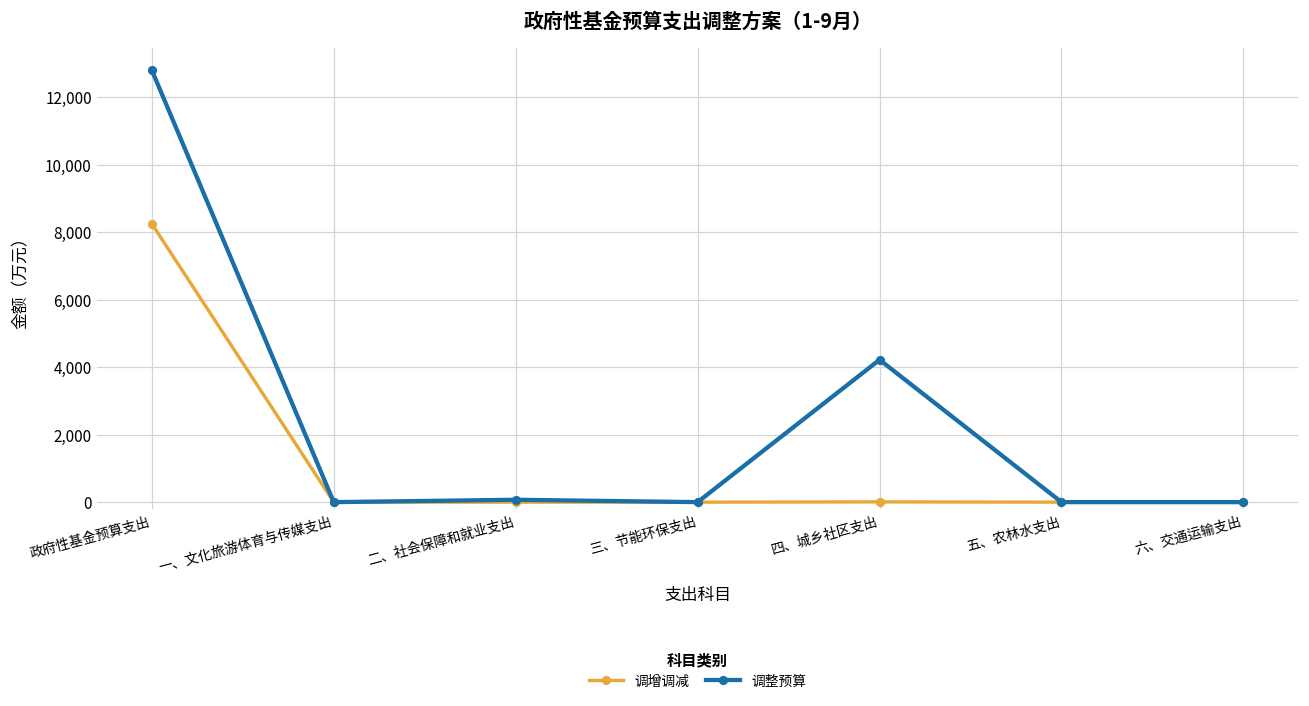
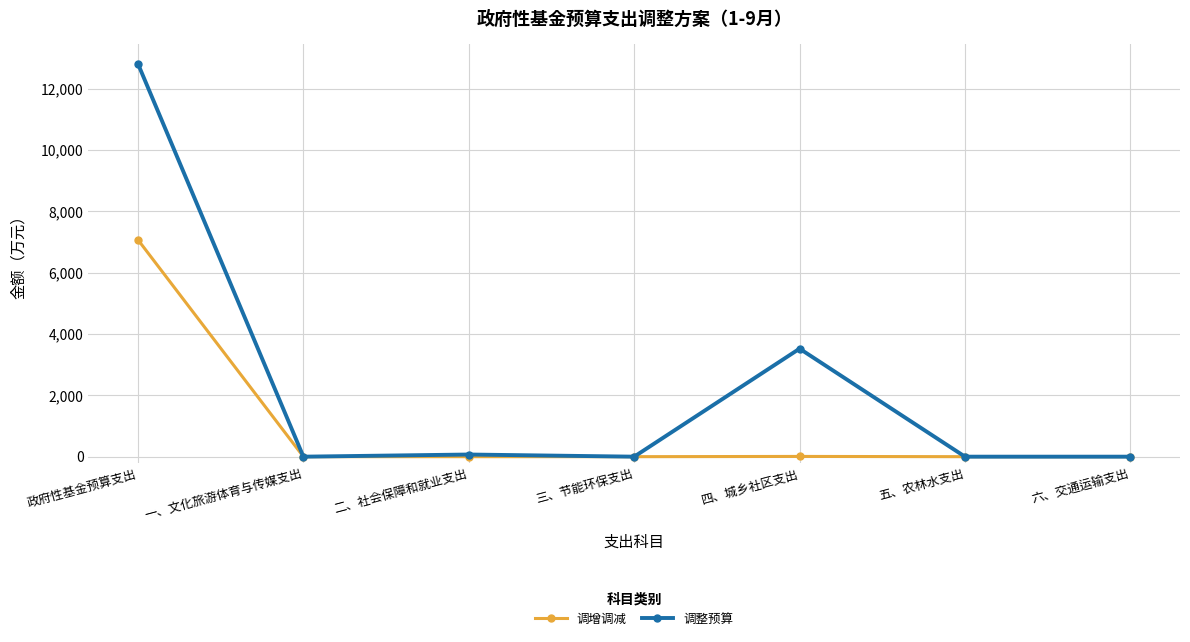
  {
    "调增调减": {
-     "政府性基金预算支出": "8,300",
+     "政府性基金预算支出": "7,100",
      "四、城乡社区支出": "0"
    },
    "调整预算": {
      "政府性基金预算支出": "12,800",
-     "四、城乡社区支出": "4,200"
+     "四、城乡社区支出": "3,500"
    }
  }
